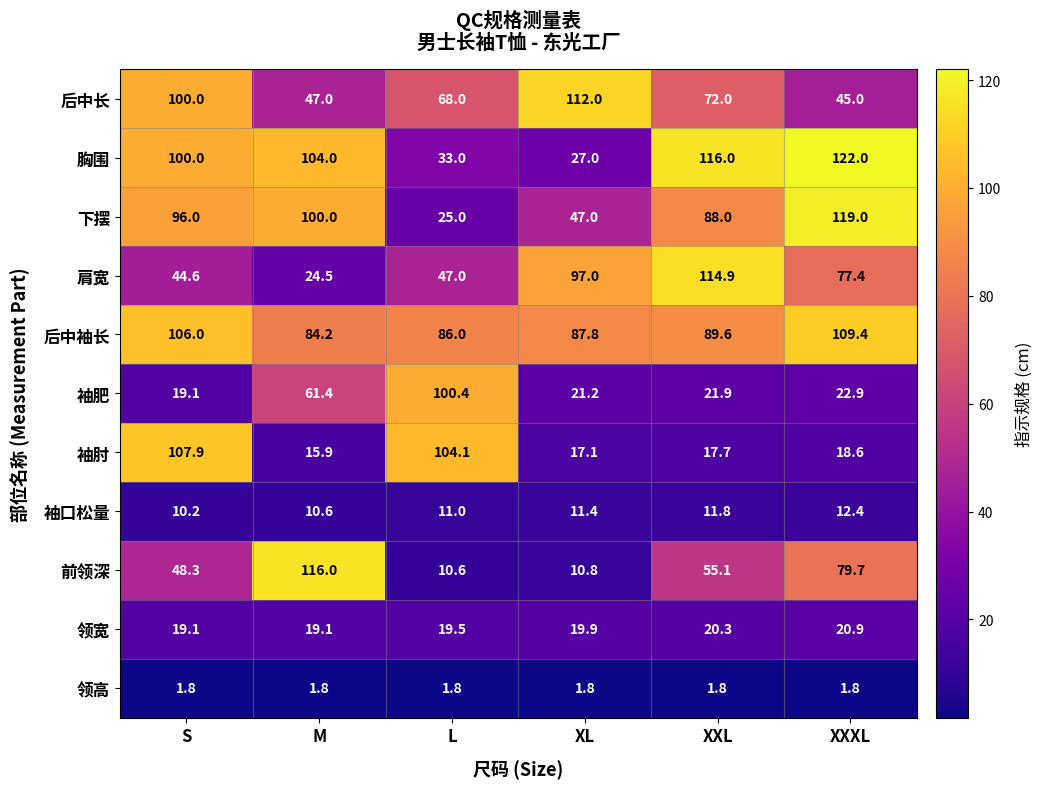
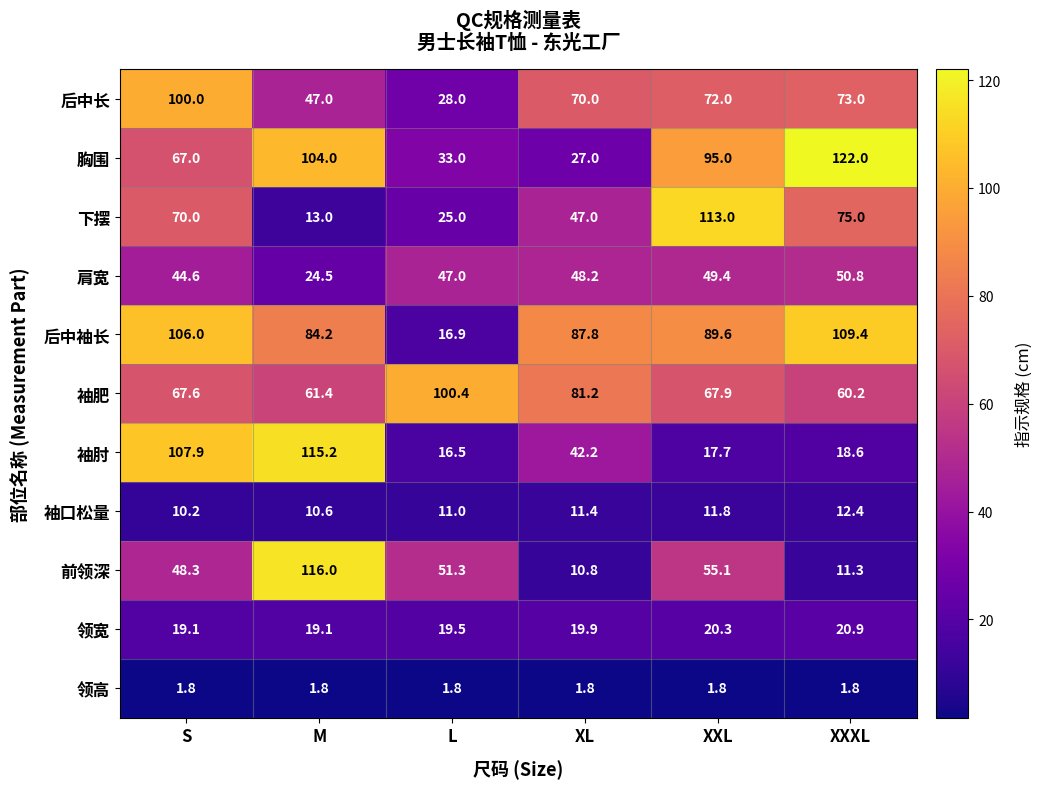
  {
    "后中长": {
      "S": 100.0,
      "M": 47.0,
-     "L": 68.0,
-     "XL": 112.0,
+     "L": 28.0,
+     "XL": 70.0,
      "XXL": 72.0,
-     "XXXL": 45.0
+     "XXXL": 73.0
    },
    "胸围": {
-     "S": 100.0,
+     "S": 67.0,
      "M": 104.0,
      "L": 33.0,
      "XL": 27.0,
-     "XXL": 116.0,
+     "XXL": 95.0,
      "XXXL": 122.0
    },
    "下摆": {
-     "S": 96.0,
-     "M": 100.0,
+     "S": 70.0,
+     "M": 13.0,
      "L": 25.0,
      "XL": 47.0,
-     "XXL": 88.0,
-     "XXXL": 119.0
+     "XXL": 113.0,
+     "XXXL": 75.0
    },
    "肩宽": {
      "S": 44.6,
      "M": 24.5,
      "L": 47.0,
-     "XL": 97.0,
-     "XXL": 114.9,
-     "XXXL": 77.4
+     "XL": 48.2,
+     "XXL": 49.4,
+     "XXXL": 50.8
    },
    "后中袖长": {
      "S": 106.0,
      "M": 84.2,
-     "L": 86.0,
+     "L": 16.9,
      "XL": 87.8,
      "XXL": 89.6,
      "XXXL": 109.4
    },
    "袖肥": {
-     "S": 19.1,
+     "S": 67.6,
      "M": 61.4,
      "L": 100.4,
-     "XL": 21.2,
-     "XXL": 21.9,
-     "XXXL": 22.9
+     "XL": 81.2,
+     "XXL": 67.9,
+     "XXXL": 60.2
    },
    "袖肘": {
      "S": 107.9,
-     "M": 15.9,
-     "L": 104.1,
-     "XL": 17.1,
+     "M": 115.2,
+     "L": 16.5,
+     "XL": 42.2,
      "XXL": 17.7,
      "XXXL": 18.6
    },
    "袖口松量": {
      "S": 10.2,
      "M": 10.6,
      "L": 11.0,
      "XL": 11.4,
      "XXL": 11.8,
      "XXXL": 12.4
    },
    "前领深": {
      "S": 48.3,
      "M": 116.0,
-     "L": 10.6,
+     "L": 51.3,
      "XL": 10.8,
      "XXL": 55.1,
-     "XXXL": 79.7
+     "XXXL": 11.3
    },
    "领宽": {
      "S": 19.1,
      "M": 19.1,
      "L": 19.5,
      "XL": 19.9,
      "XXL": 20.3,
      "XXXL": 20.9
    },
    "领高": {
      "S": 1.8,
      "M": 1.8,
      "L": 1.8,
      "XL": 1.8,
      "XXL": 1.8,
      "XXXL": 1.8
    }
  }
